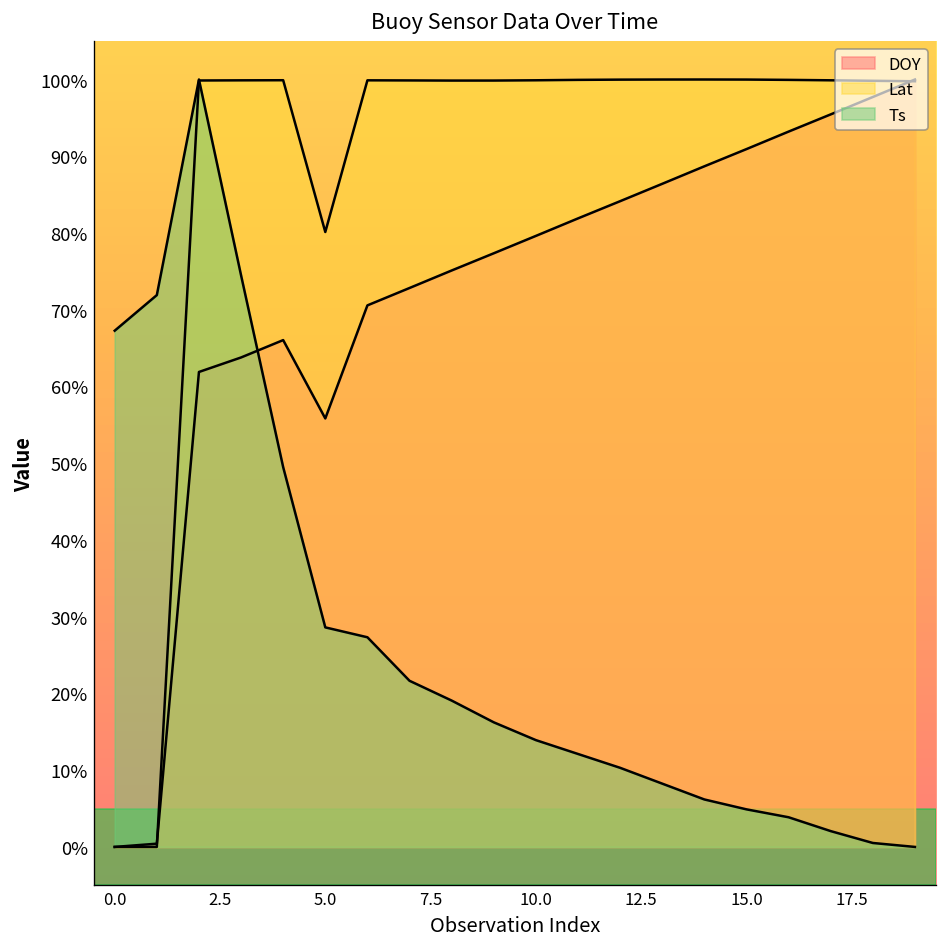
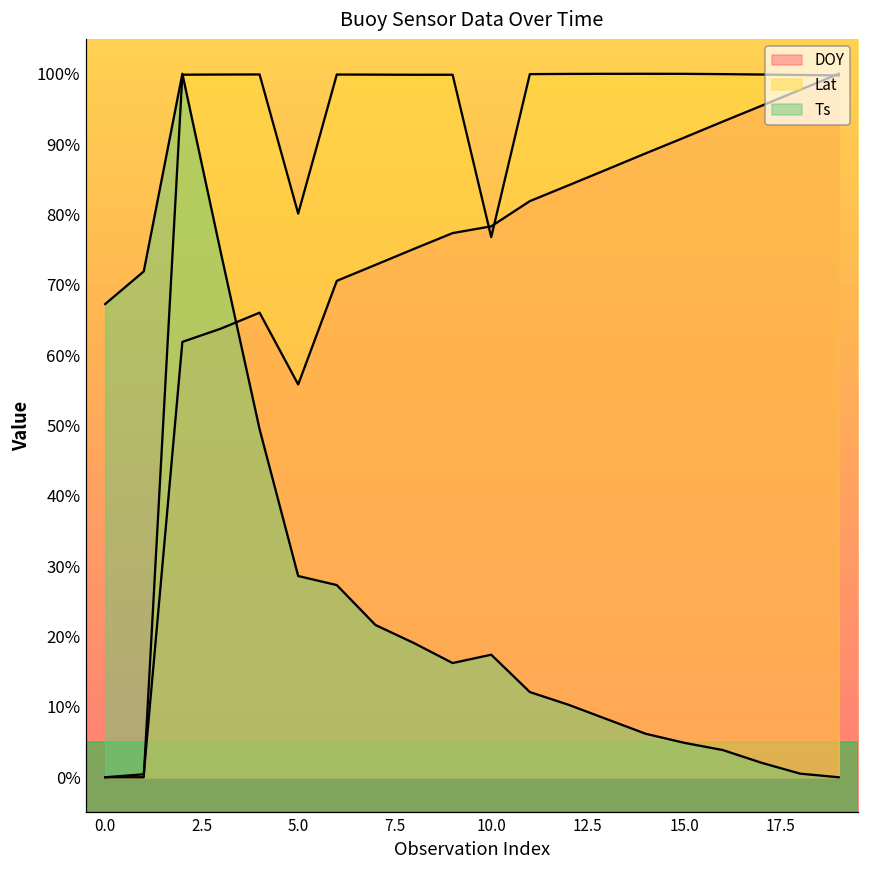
  {
    "DOY": {
      "5.0": "56%",
-     "10.0": "80%",
+     "10.0": "78%",
      "15.0": "91%"
    },
    "Lat": {
      "5.0": "80%",
-     "10.0": "100%",
+     "10.0": "77%",
      "15.0": "100%"
    },
    "Ts": {
      "0.0": "67%",
      "5.0": "29%",
-     "10.0": "14%"
+     "10.0": "17%"
    }
  }
